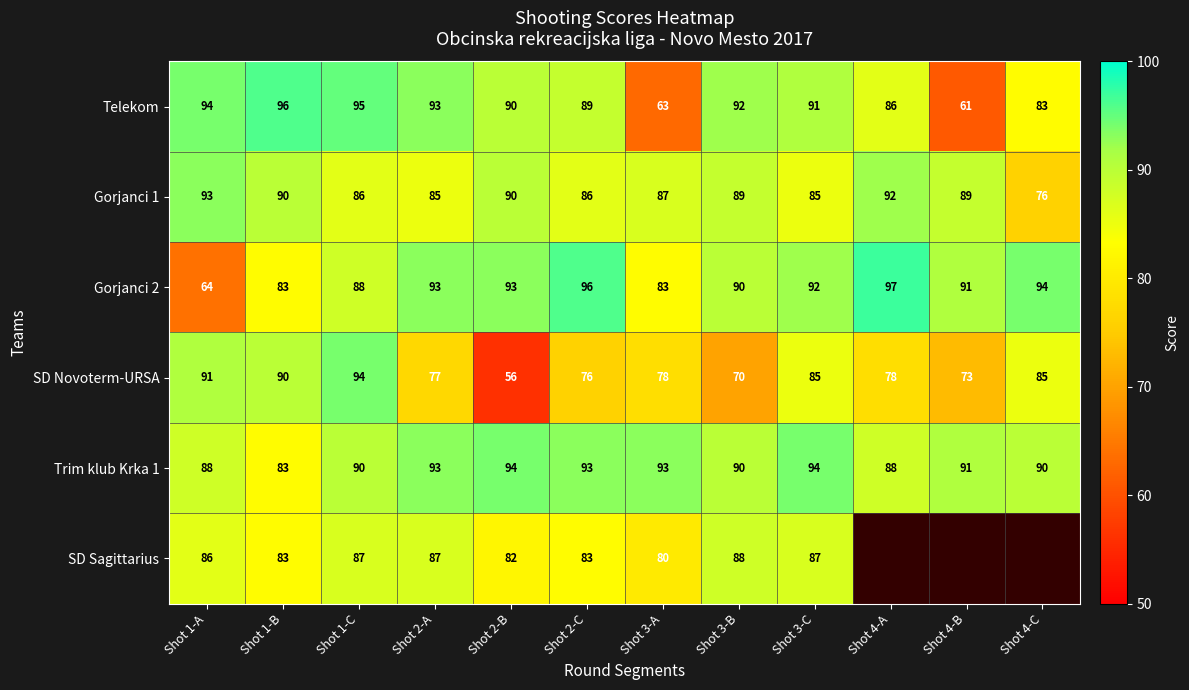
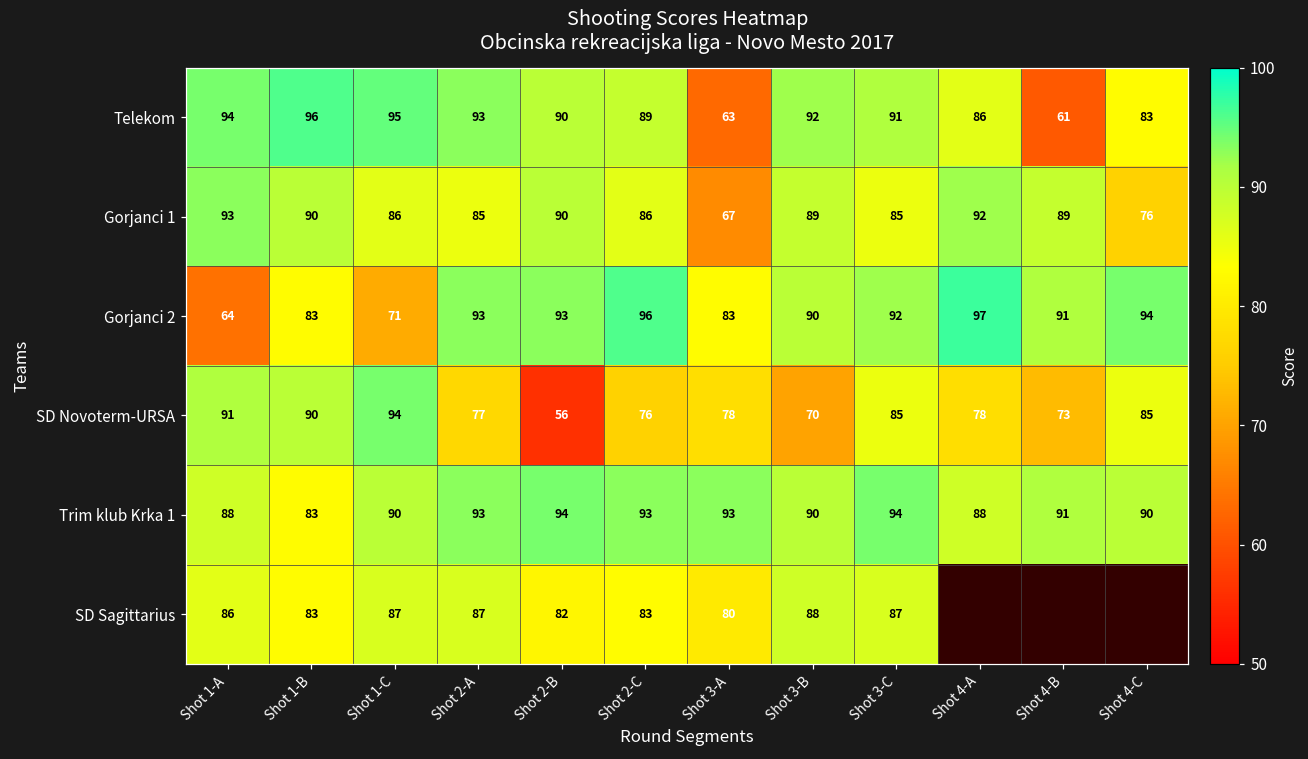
  {
    "Telekom": {
      "Shot 1-A": 94,
      "Shot 1-B": 96,
      "Shot 1-C": 95,
      "Shot 2-A": 93,
      "Shot 2-B": 90,
      "Shot 2-C": 89,
      "Shot 3-A": 63,
      "Shot 3-B": 92,
      "Shot 3-C": 91,
      "Shot 4-A": 86,
      "Shot 4-B": 61,
      "Shot 4-C": 83
    },
    "Gorjanci 1": {
      "Shot 1-A": 93,
      "Shot 1-B": 90,
      "Shot 1-C": 86,
      "Shot 2-A": 85,
      "Shot 2-B": 90,
      "Shot 2-C": 86,
-     "Shot 3-A": 87,
+     "Shot 3-A": 67,
      "Shot 3-B": 89,
      "Shot 3-C": 85,
      "Shot 4-A": 92,
      "Shot 4-B": 89,
      "Shot 4-C": 76
    },
    "Gorjanci 2": {
      "Shot 1-A": 64,
      "Shot 1-B": 83,
-     "Shot 1-C": 88,
+     "Shot 1-C": 71,
      "Shot 2-A": 93,
      "Shot 2-B": 93,
      "Shot 2-C": 96,
      "Shot 3-A": 83,
      "Shot 3-B": 90,
      "Shot 3-C": 92,
      "Shot 4-A": 97,
      "Shot 4-B": 91,
      "Shot 4-C": 94
    },
    "SD Novoterm-URSA": {
      "Shot 1-A": 91,
      "Shot 1-B": 90,
      "Shot 1-C": 94,
      "Shot 2-A": 77,
      "Shot 2-B": 56,
      "Shot 2-C": 76,
      "Shot 3-A": 78,
      "Shot 3-B": 70,
      "Shot 3-C": 85,
      "Shot 4-A": 78,
      "Shot 4-B": 73,
      "Shot 4-C": 85
    },
    "Trim klub Krka 1": {
      "Shot 1-A": 88,
      "Shot 1-B": 83,
      "Shot 1-C": 90,
      "Shot 2-A": 93,
      "Shot 2-B": 94,
      "Shot 2-C": 93,
      "Shot 3-A": 93,
      "Shot 3-B": 90,
      "Shot 3-C": 94,
      "Shot 4-A": 88,
      "Shot 4-B": 91,
      "Shot 4-C": 90
    },
    "SD Sagittarius": {
      "Shot 1-A": 86,
      "Shot 1-B": 83,
      "Shot 1-C": 87,
      "Shot 2-A": 87,
      "Shot 2-B": 82,
      "Shot 2-C": 83,
      "Shot 3-A": 80,
      "Shot 3-B": 88,
      "Shot 3-C": 87
    }
  }
